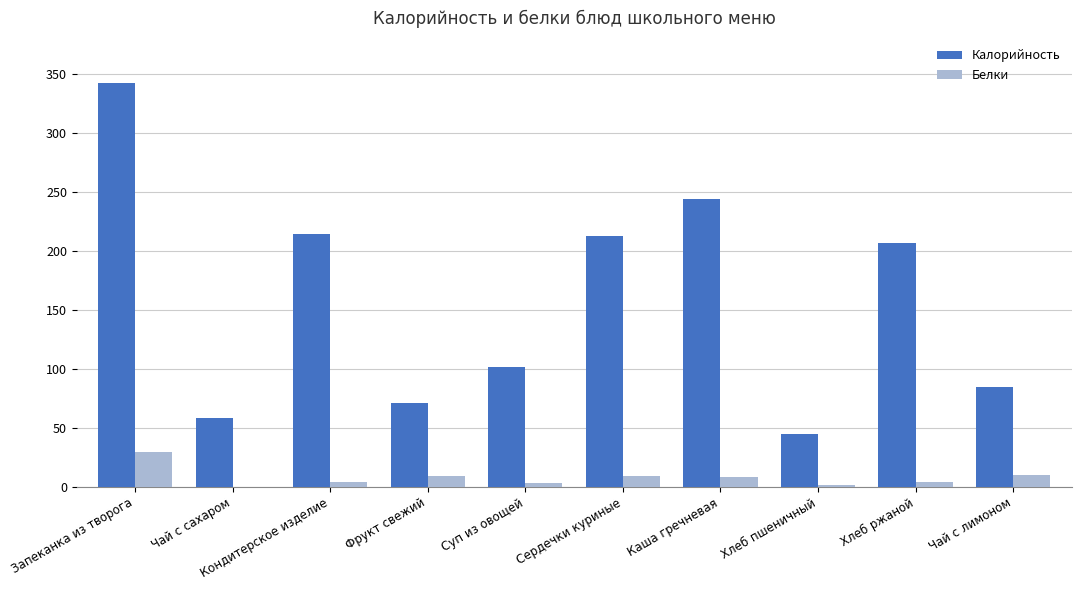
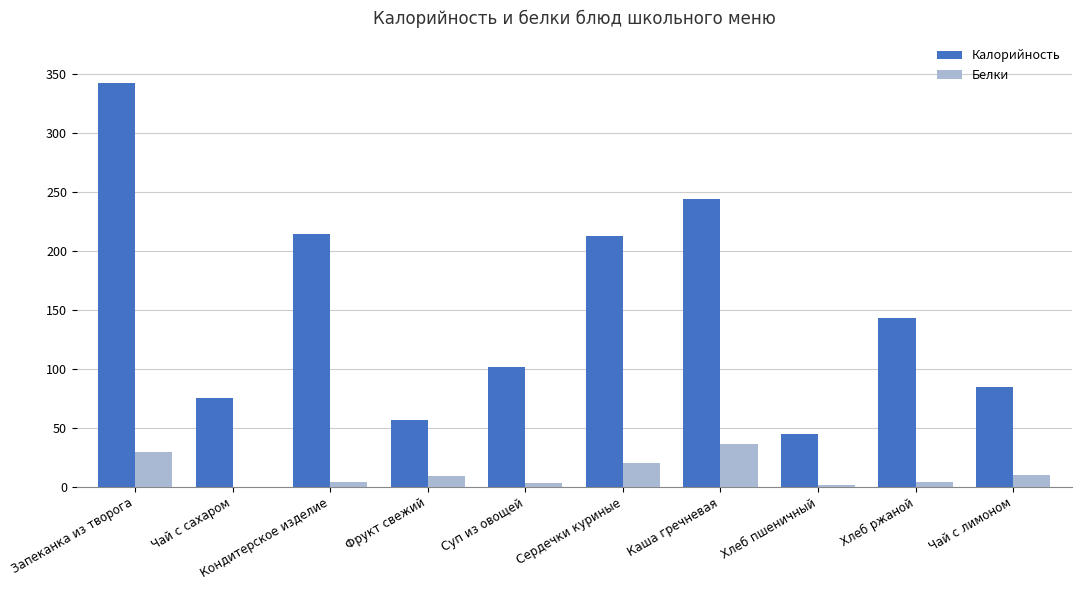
  {
    "Калорийность": {
      "Запеканка из творога": 342,
-     "Чай с сахаром": 58,
+     "Чай с сахаром": 75,
      "Кондитерское изделие": 215,
-     "Фрукт свежий": 71,
+     "Фрукт свежий": 56,
      "Суп из овощей": 102,
      "Сердечки куриные": 212,
      "Каша гречневая": 244,
      "Хлеб пшеничный": 45,
-     "Хлеб ржаной": 206,
+     "Хлеб ржаной": 143,
      "Чай с лимоном": 85
    },
    "Белки": {
      "Запеканка из творога": 29,
      "Кондитерское изделие": 4,
      "Фрукт свежий": 9,
      "Суп из овощей": 3,
-     "Сердечки куриные": 9,
-     "Каша гречневая": 9,
+     "Сердечки куриные": 20,
+     "Каша гречневая": 36,
      "Хлеб ржаной": 4,
      "Чай с лимоном": 10
    }
  }
